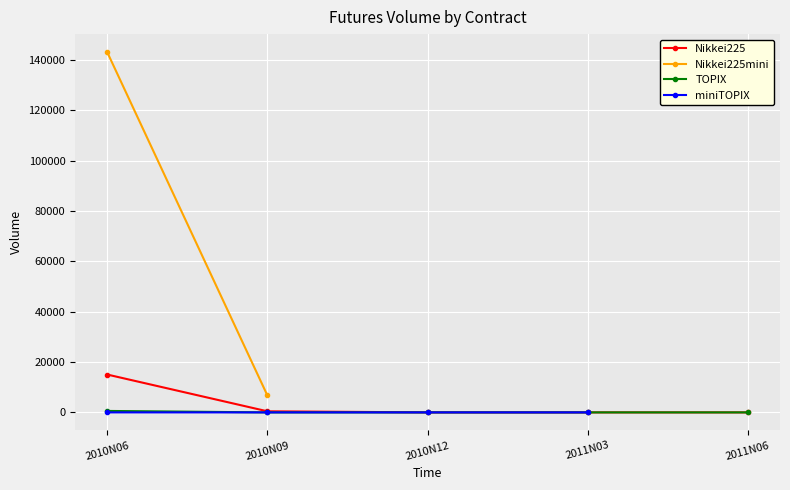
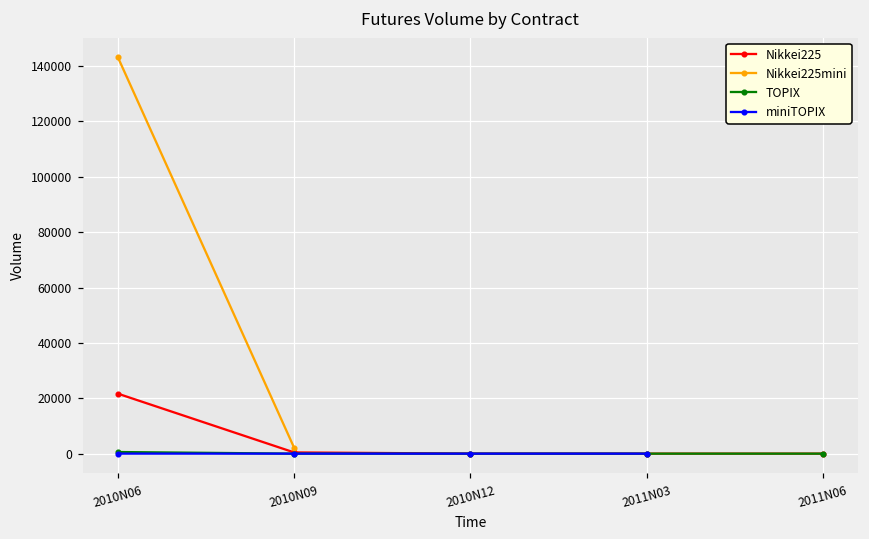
  {
    "Nikkei225": {
-     "2010N06": 15000
+     "2010N06": 22000
    },
    "Nikkei225mini": {
      "2010N06": 143000,
-     "2010N09": 7000
+     "2010N09": 2000
    }
  }
